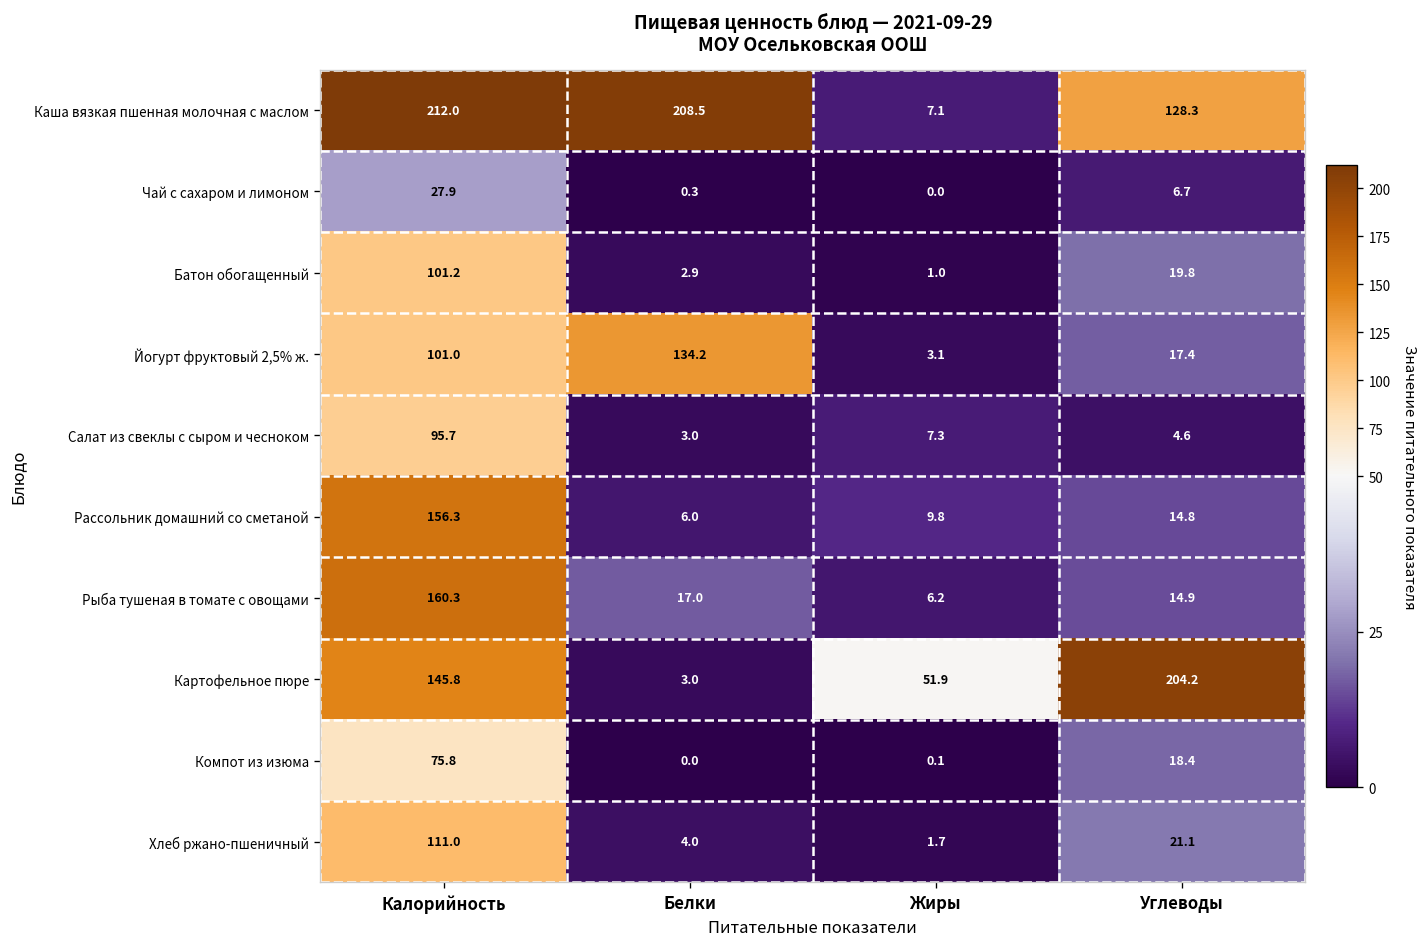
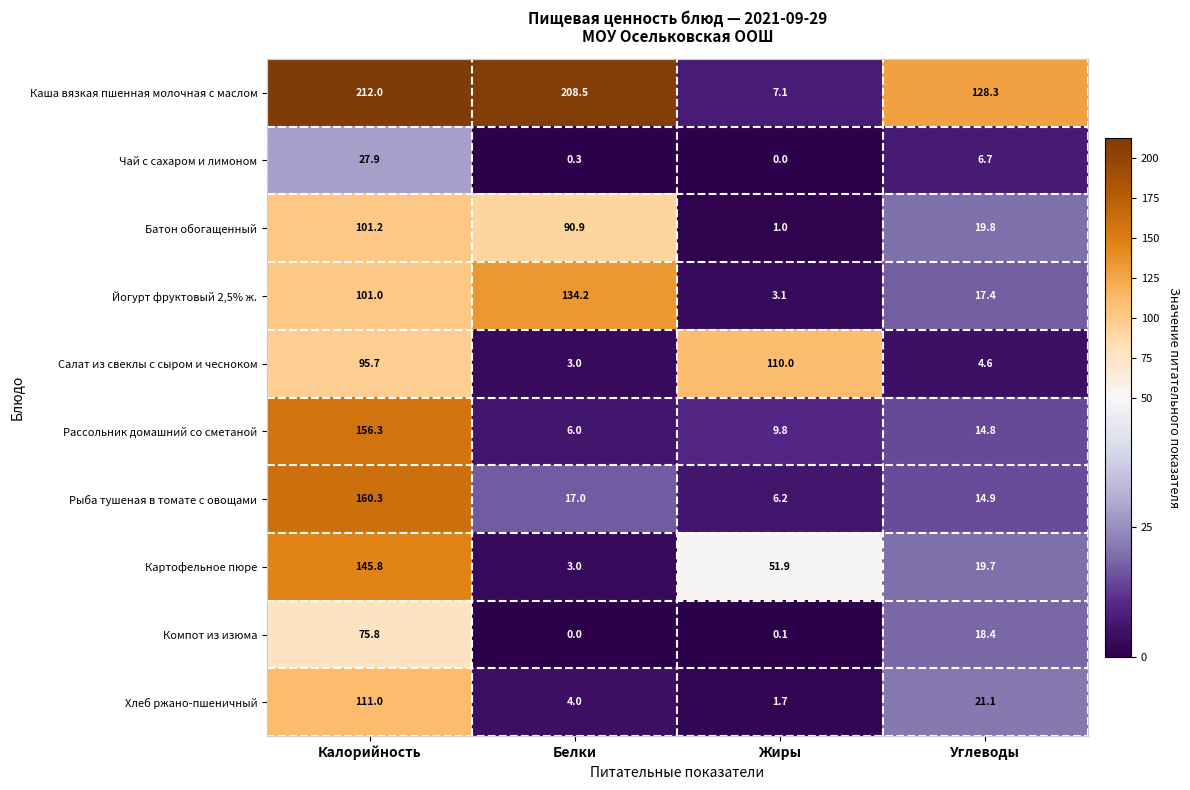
  {
    "Каша вязкая пшенная молочная с маслом": {
      "Калорийность": 212.0,
      "Белки": 208.5,
      "Жиры": 7.1,
      "Углеводы": 128.3
    },
    "Чай с сахаром и лимоном": {
      "Калорийность": 27.9,
      "Белки": 0.3,
      "Жиры": 0.0,
      "Углеводы": 6.7
    },
    "Батон обогащенный": {
      "Калорийность": 101.2,
-     "Белки": 2.9,
+     "Белки": 90.9,
      "Жиры": 1.0,
      "Углеводы": 19.8
    },
    "Йогурт фруктовый 2,5% ж.": {
      "Калорийность": 101.0,
      "Белки": 134.2,
      "Жиры": 3.1,
      "Углеводы": 17.4
    },
    "Салат из свеклы с сыром и чесноком": {
      "Калорийность": 95.7,
      "Белки": 3.0,
-     "Жиры": 7.3,
+     "Жиры": 110.0,
      "Углеводы": 4.6
    },
    "Рассольник домашний со сметаной": {
      "Калорийность": 156.3,
      "Белки": 6.0,
      "Жиры": 9.8,
      "Углеводы": 14.8
    },
    "Рыба тушеная в томате с овощами": {
      "Калорийность": 160.3,
      "Белки": 17.0,
      "Жиры": 6.2,
      "Углеводы": 14.9
    },
    "Картофельное пюре": {
      "Калорийность": 145.8,
      "Белки": 3.0,
      "Жиры": 51.9,
-     "Углеводы": 204.2
+     "Углеводы": 19.7
    },
    "Компот из изюма": {
      "Калорийность": 75.8,
      "Белки": 0.0,
      "Жиры": 0.1,
      "Углеводы": 18.4
    },
    "Хлеб ржано-пшеничный": {
      "Калорийность": 111.0,
      "Белки": 4.0,
      "Жиры": 1.7,
      "Углеводы": 21.1
    }
  }
